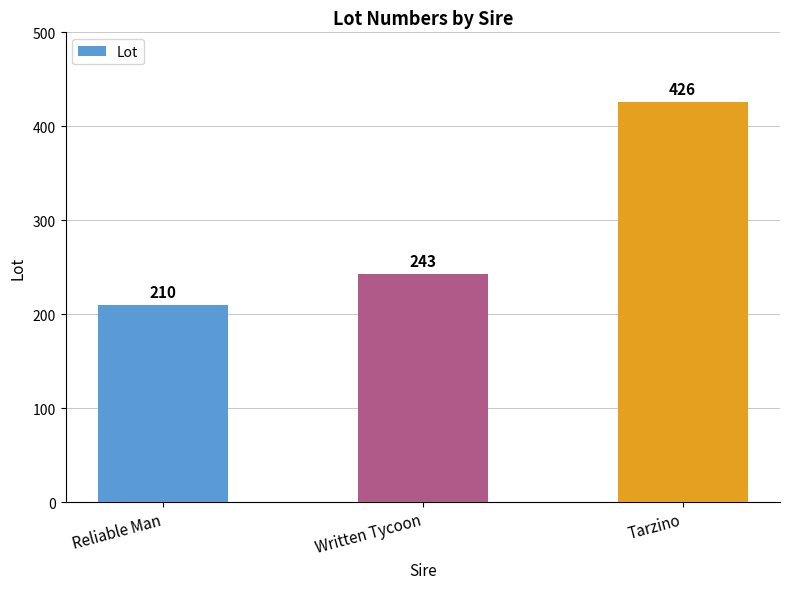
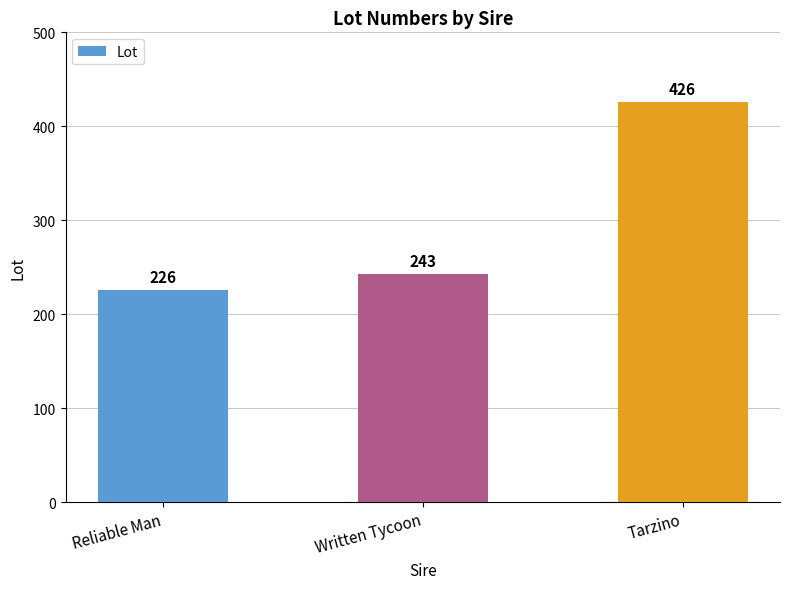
  {
-   "Reliable Man": 210,
+   "Reliable Man": 226,
    "Written Tycoon": 243,
    "Tarzino": 426
  }
